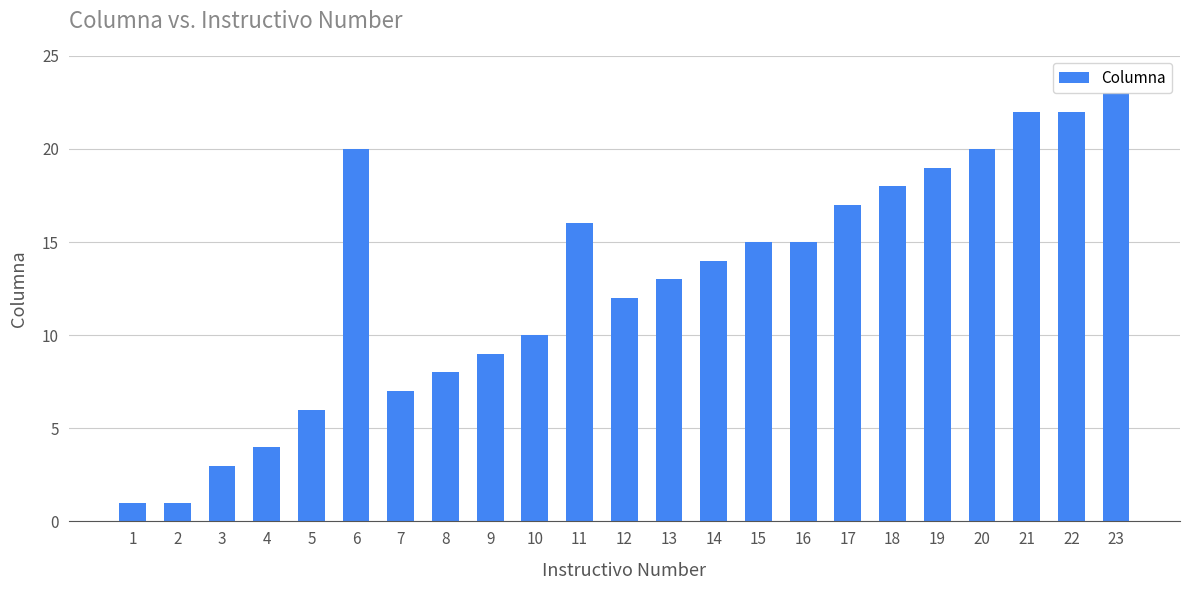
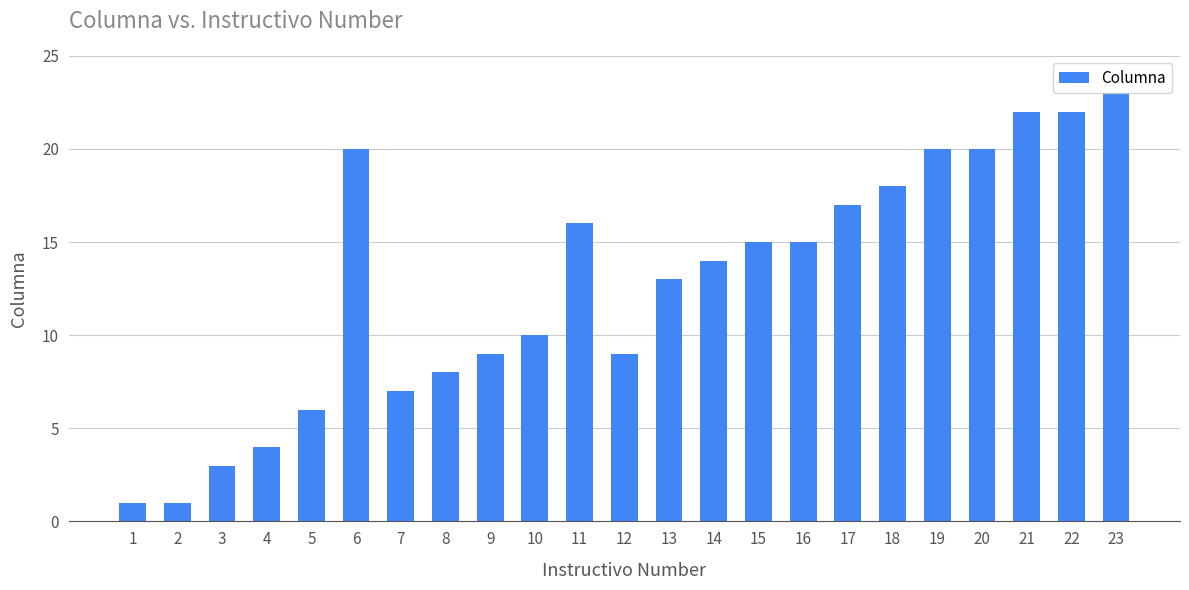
  {
    "1": 1,
    "2": 1,
    "3": 3,
    "4": 4,
    "5": 6,
    "6": 20,
    "7": 7,
    "8": 8,
    "9": 9,
    "10": 10,
    "11": 16,
-   "12": 12,
+   "12": 9,
    "13": 13,
    "14": 14,
    "15": 15,
    "16": 15,
    "17": 17,
    "18": 18,
-   "19": 19,
+   "19": 20,
    "20": 20,
    "21": 22,
    "22": 22,
    "23": 23
  }
